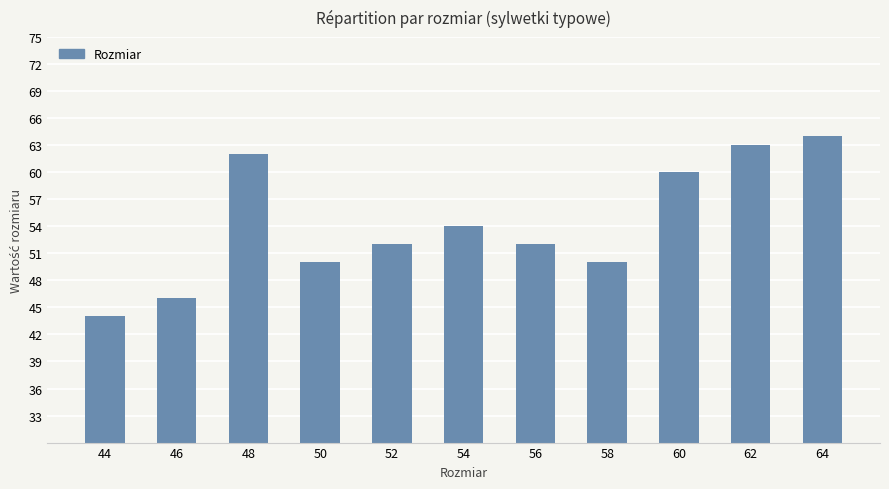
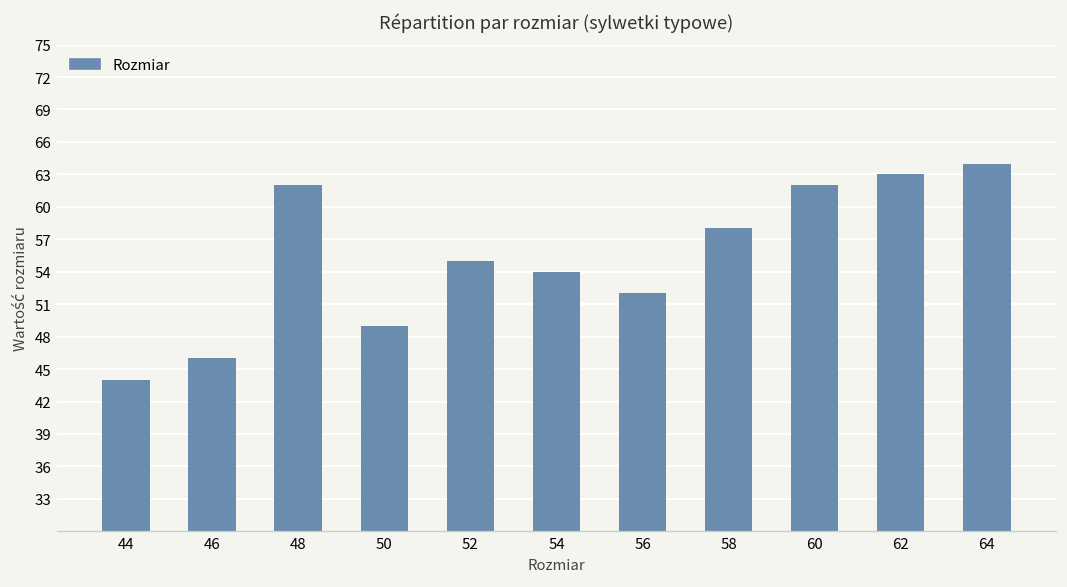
  {
    "44": 44,
    "46": 46,
    "48": 62,
-   "50": 50,
-   "52": 52,
+   "50": 49,
+   "52": 55,
    "54": 54,
    "56": 52,
-   "58": 50,
-   "60": 60,
+   "58": 58,
+   "60": 62,
    "62": 63,
    "64": 64
  }
